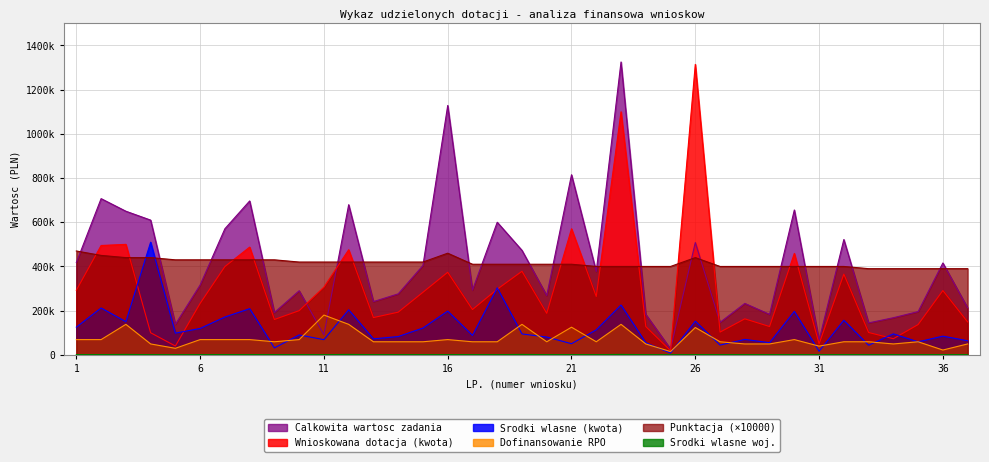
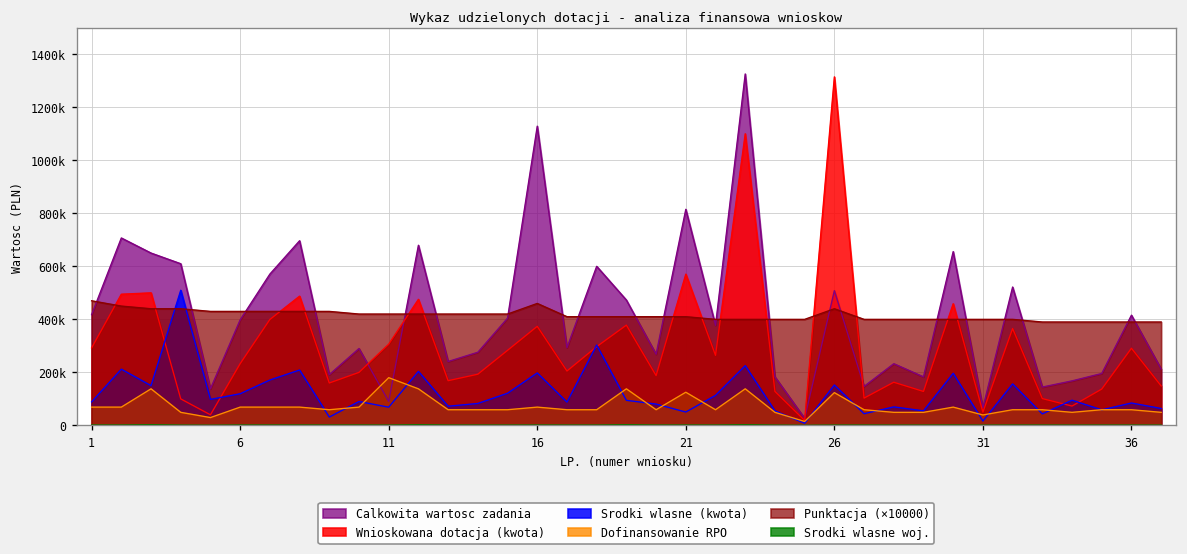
  {
    "Calkowita wartosc zadania": {
      "1": 420000,
-     "6": 320000,
+     "6": 400000,
      "11": 90000,
      "16": 1130000,
      "21": 820000,
      "26": 510000,
      "31": 70000,
      "36": 420000
    },
    "Wnioskowana dotacja (kwota)": {
      "1": 290000,
      "6": 230000,
      "11": 310000,
      "16": 370000,
      "21": 570000,
      "26": 1310000,
      "36": 290000
    },
    "Srodki wlasne (kwota)": {
-     "1": 130000,
+     "1": 90000,
      "6": 120000,
      "11": 70000,
      "16": 200000,
      "21": 50000,
      "26": 150000,
      "31": 20000,
      "36": 80000
    },
    "Dofinansowanie RPO": {
      "1": 70000,
      "6": 70000,
      "11": 180000,
      "16": 70000,
      "21": 130000,
      "26": 120000,
-     "36": 20000
+     "36": 60000
    },
    "Punktacja (×10000)": {
      "1": 470000,
      "6": 430000,
      "11": 420000,
      "16": 460000,
      "21": 410000,
      "26": 440000,
      "31": 400000,
      "36": 390000
    },
    "Srodki wlasne woj.": {
      "1": 0,
      "6": 0,
      "11": 0,
      "16": 0,
      "21": 0,
      "26": 0,
      "31": 0,
      "36": 0
    }
  }
